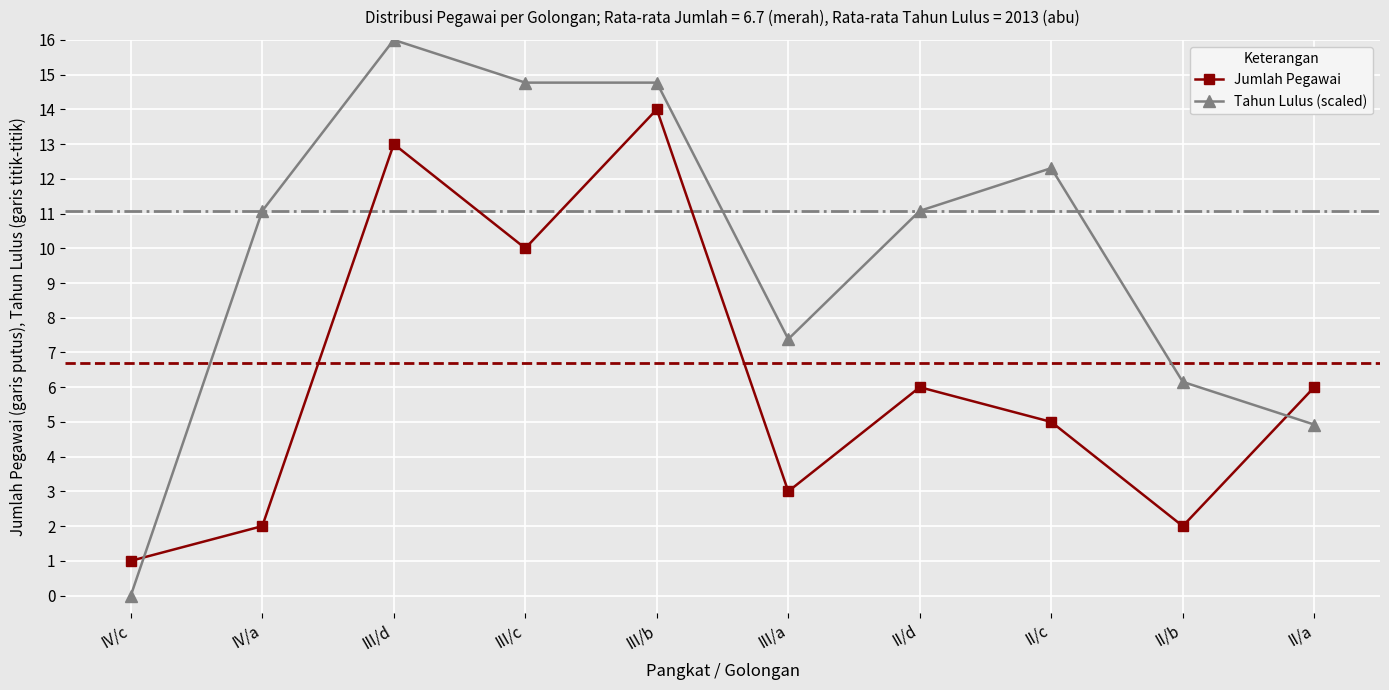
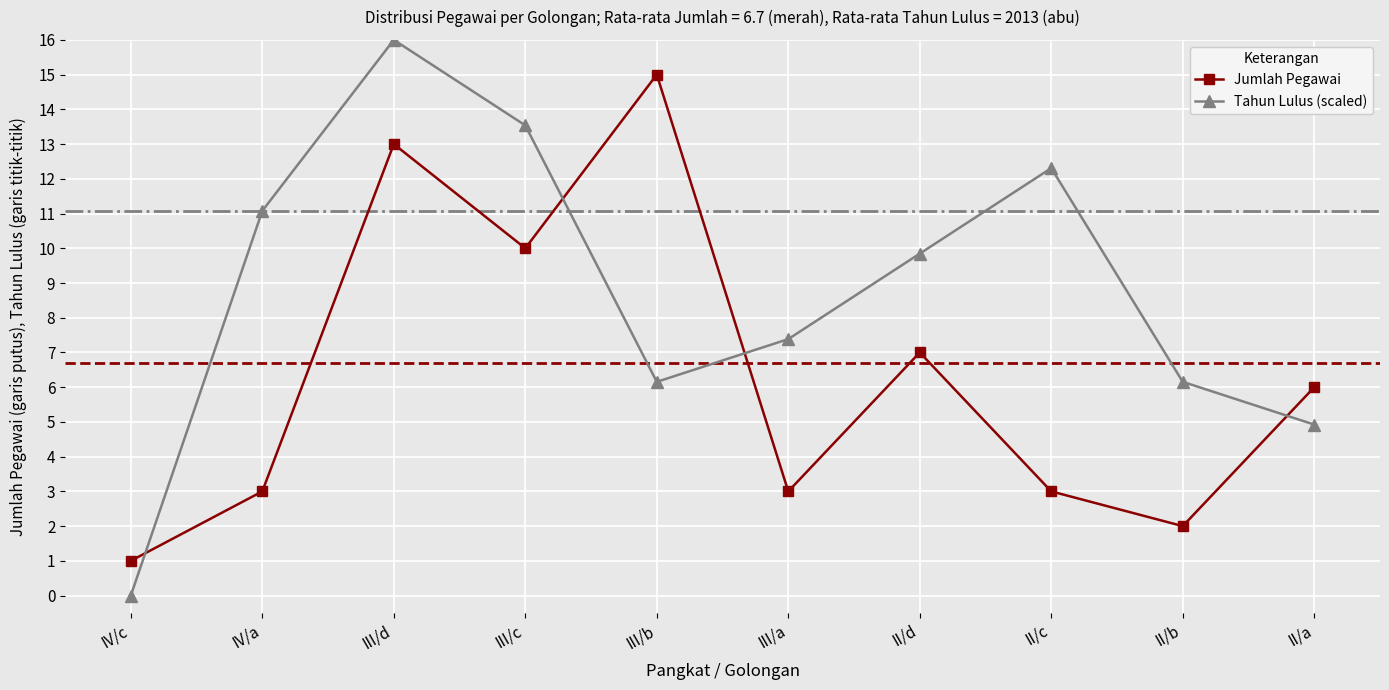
  {
    "Jumlah Pegawai": {
      "IV/c": 1,
-     "IV/a": 2,
+     "IV/a": 3,
      "III/d": 13,
      "III/c": 10,
-     "III/b": 14,
+     "III/b": 15,
      "III/a": 3,
-     "II/d": 6,
-     "II/c": 5,
+     "II/d": 7,
+     "II/c": 3,
      "II/b": 2,
      "II/a": 6
    },
    "Tahun Lulus (scaled)": {
      "IV/c": 0.0,
      "IV/a": 11.1,
      "III/d": 16.0,
-     "III/c": 14.8,
-     "III/b": 14.8,
+     "III/c": 13.5,
+     "III/b": 6.2,
      "III/a": 7.4,
-     "II/d": 11.1,
+     "II/d": 9.8,
      "II/c": 12.3,
      "II/b": 6.2,
      "II/a": 4.9
    }
  }
